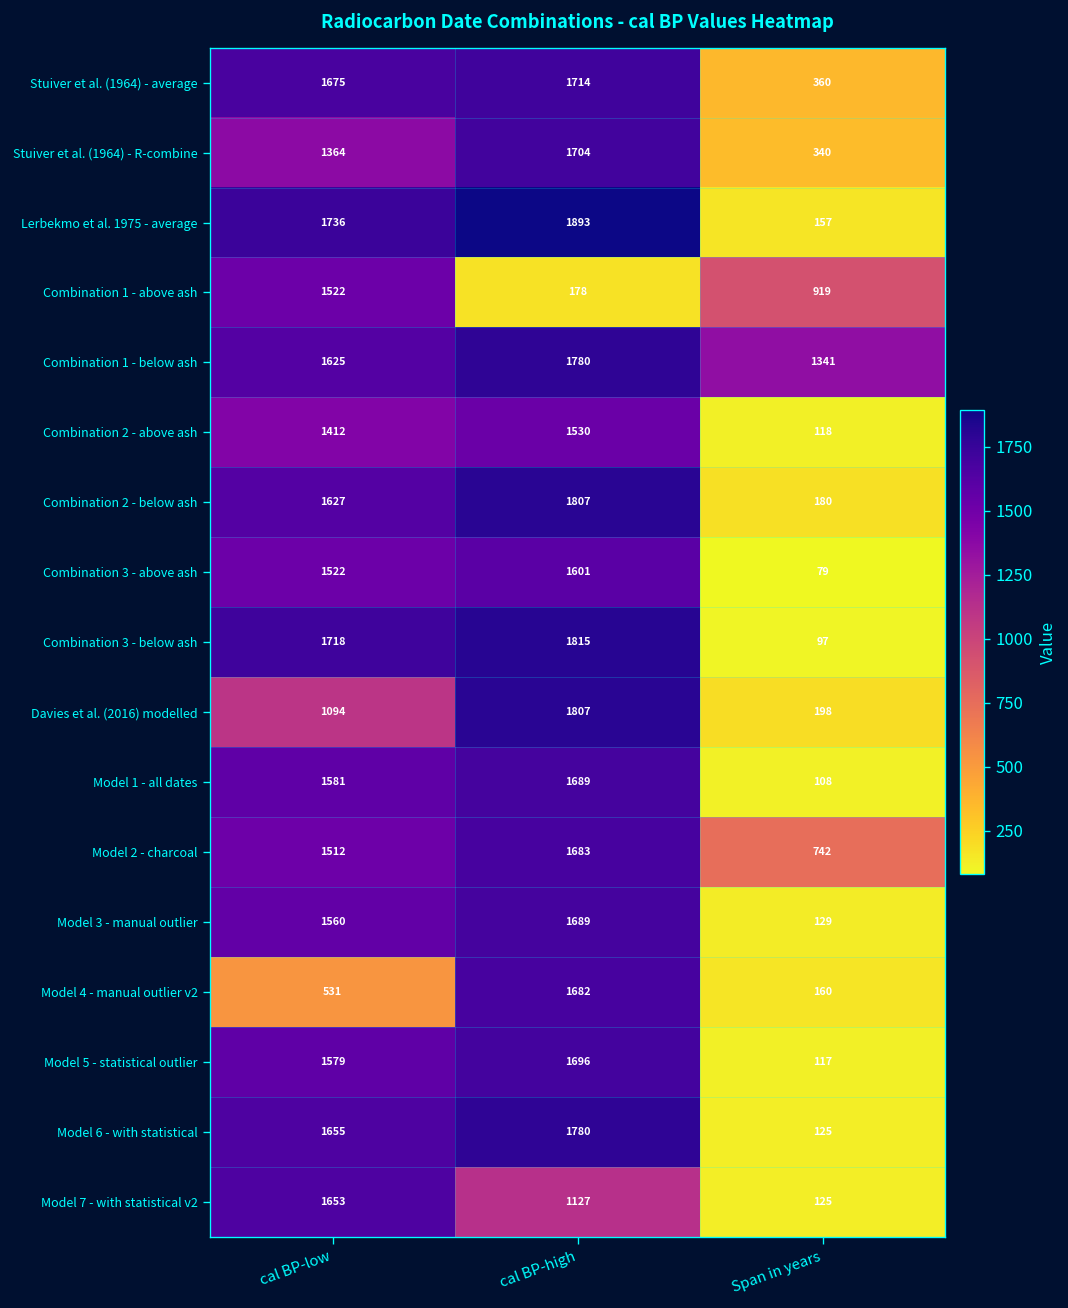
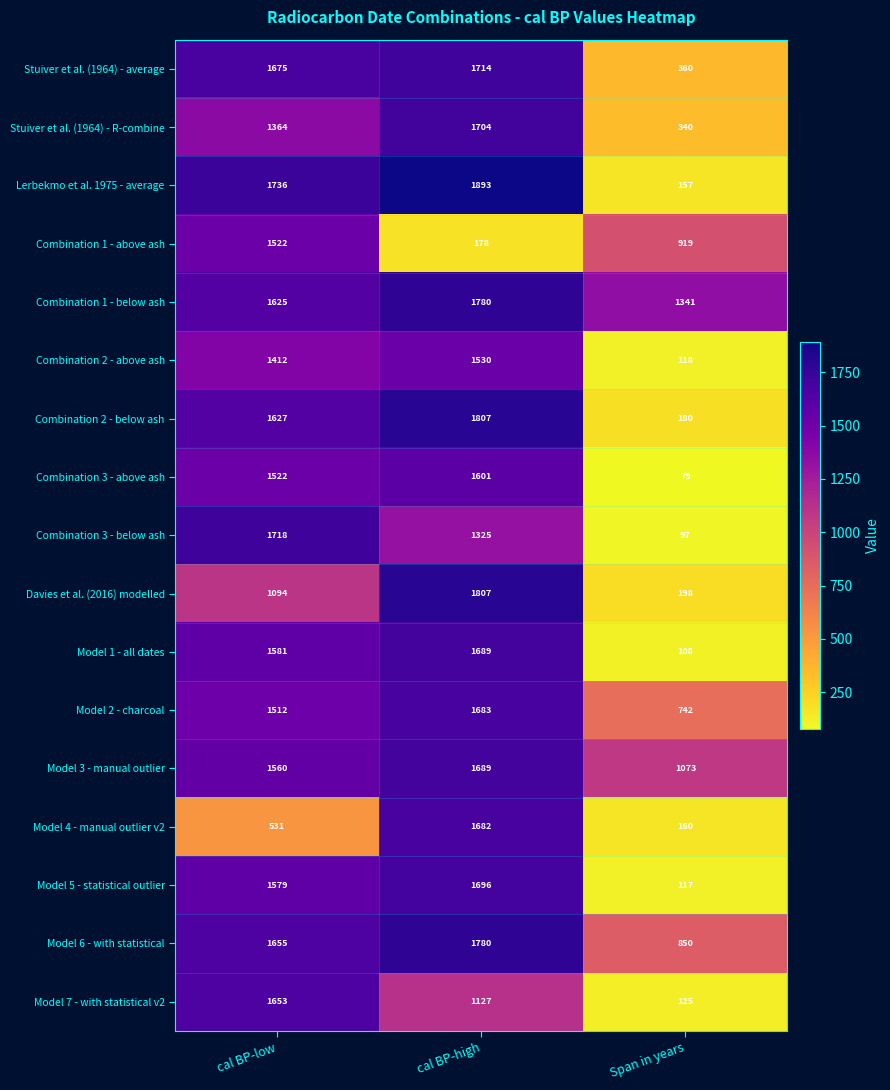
  {
    "Stuiver et al. (1964) - average": {
      "cal BP-low": 1675,
      "cal BP-high": 1714,
      "Span in years": 360
    },
    "Stuiver et al. (1964) - R-combine": {
      "cal BP-low": 1364,
      "cal BP-high": 1704,
      "Span in years": 340
    },
    "Lerbekmo et al. 1975 - average": {
      "cal BP-low": 1736,
      "cal BP-high": 1893,
      "Span in years": 157
    },
    "Combination 1 - above ash": {
      "cal BP-low": 1522,
      "cal BP-high": 178,
      "Span in years": 919
    },
    "Combination 1 - below ash": {
      "cal BP-low": 1625,
      "cal BP-high": 1780,
      "Span in years": 1341
    },
    "Combination 2 - above ash": {
      "cal BP-low": 1412,
      "cal BP-high": 1530,
      "Span in years": 118
    },
    "Combination 2 - below ash": {
      "cal BP-low": 1627,
      "cal BP-high": 1807,
      "Span in years": 180
    },
    "Combination 3 - above ash": {
      "cal BP-low": 1522,
      "cal BP-high": 1601,
      "Span in years": 79
    },
    "Combination 3 - below ash": {
      "cal BP-low": 1718,
-     "cal BP-high": 1815,
+     "cal BP-high": 1325,
      "Span in years": 97
    },
    "Davies et al. (2016) modelled": {
      "cal BP-low": 1094,
      "cal BP-high": 1807,
      "Span in years": 198
    },
    "Model 1 - all dates": {
      "cal BP-low": 1581,
      "cal BP-high": 1689,
      "Span in years": 108
    },
    "Model 2 - charcoal": {
      "cal BP-low": 1512,
      "cal BP-high": 1683,
      "Span in years": 742
    },
    "Model 3 - manual outlier": {
      "cal BP-low": 1560,
      "cal BP-high": 1689,
-     "Span in years": 129
+     "Span in years": 1073
    },
    "Model 4 - manual outlier v2": {
      "cal BP-low": 531,
      "cal BP-high": 1682,
      "Span in years": 160
    },
    "Model 5 - statistical outlier": {
      "cal BP-low": 1579,
      "cal BP-high": 1696,
      "Span in years": 117
    },
    "Model 6 - with statistical": {
      "cal BP-low": 1655,
      "cal BP-high": 1780,
-     "Span in years": 125
+     "Span in years": 850
    },
    "Model 7 - with statistical v2": {
      "cal BP-low": 1653,
      "cal BP-high": 1127,
      "Span in years": 125
    }
  }
